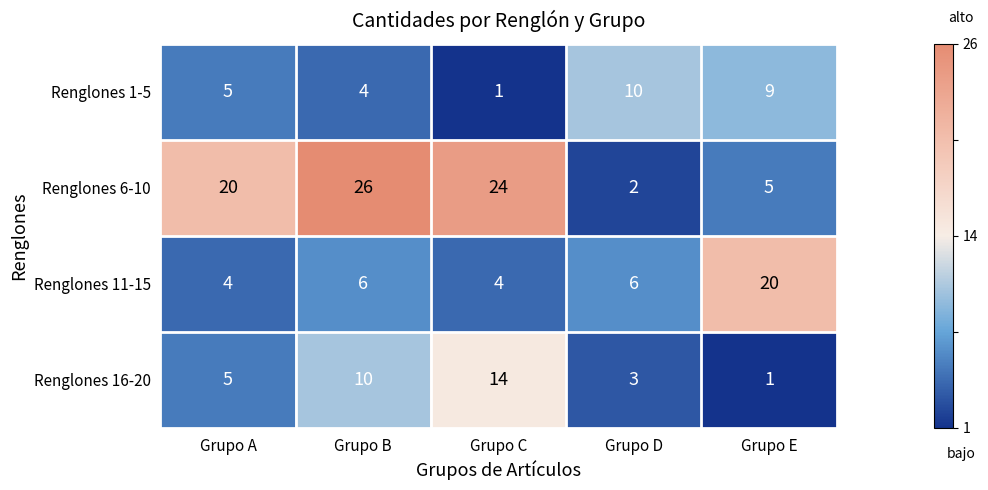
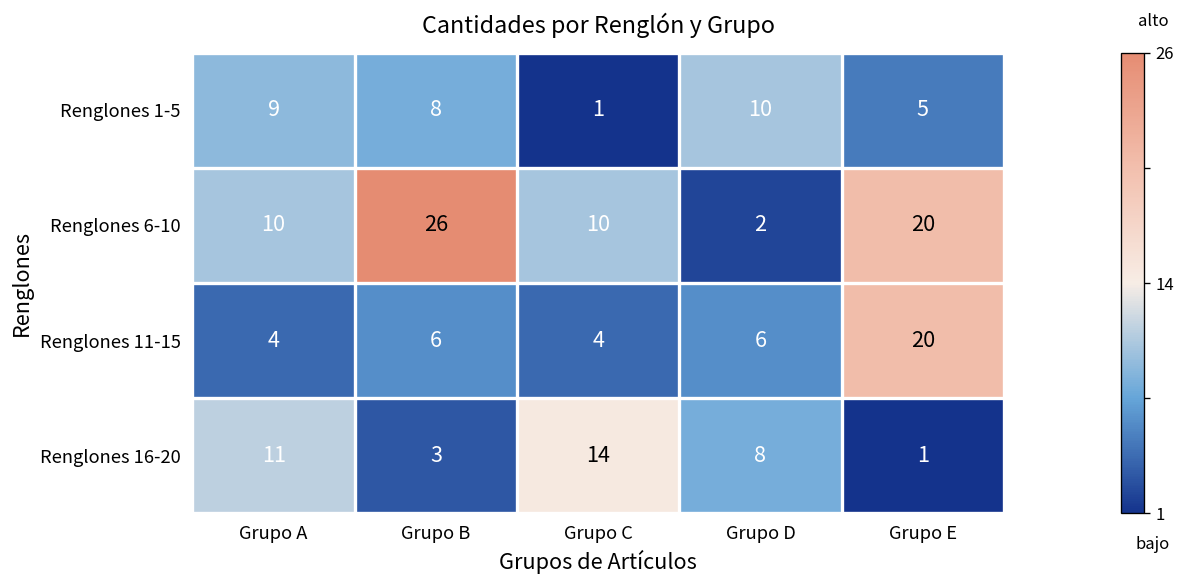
  {
    "Renglones 1-5": {
-     "Grupo A": 5,
-     "Grupo B": 4,
+     "Grupo A": 9,
+     "Grupo B": 8,
      "Grupo C": 1,
      "Grupo D": 10,
-     "Grupo E": 9
+     "Grupo E": 5
    },
    "Renglones 6-10": {
-     "Grupo A": 20,
+     "Grupo A": 10,
      "Grupo B": 26,
-     "Grupo C": 24,
+     "Grupo C": 10,
      "Grupo D": 2,
-     "Grupo E": 5
+     "Grupo E": 20
    },
    "Renglones 11-15": {
      "Grupo A": 4,
      "Grupo B": 6,
      "Grupo C": 4,
      "Grupo D": 6,
      "Grupo E": 20
    },
    "Renglones 16-20": {
-     "Grupo A": 5,
-     "Grupo B": 10,
+     "Grupo A": 11,
+     "Grupo B": 3,
      "Grupo C": 14,
-     "Grupo D": 3,
+     "Grupo D": 8,
      "Grupo E": 1
    }
  }
